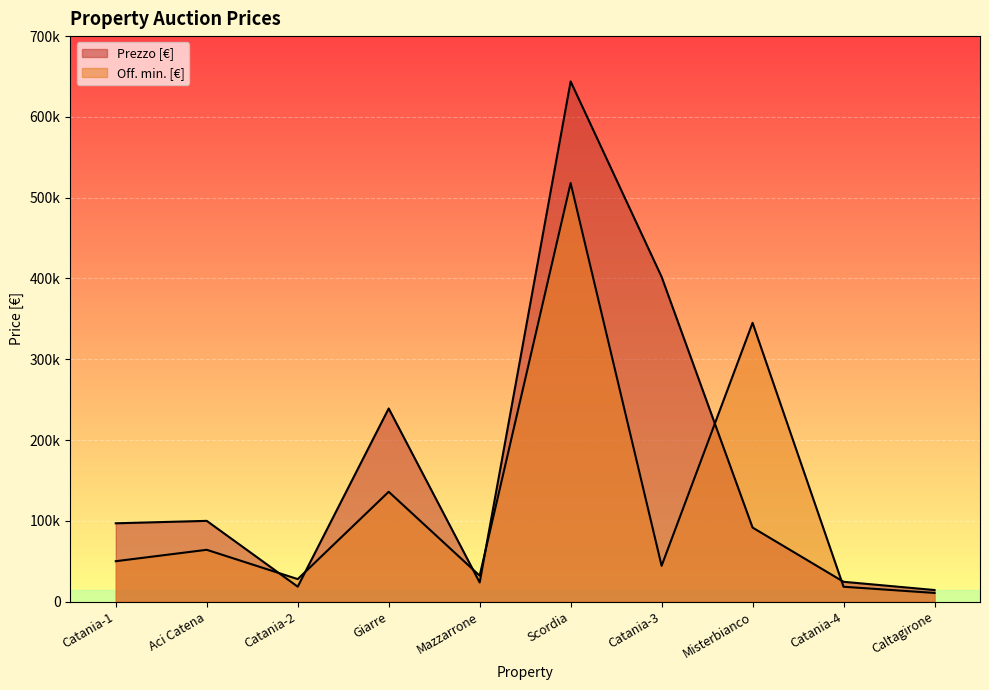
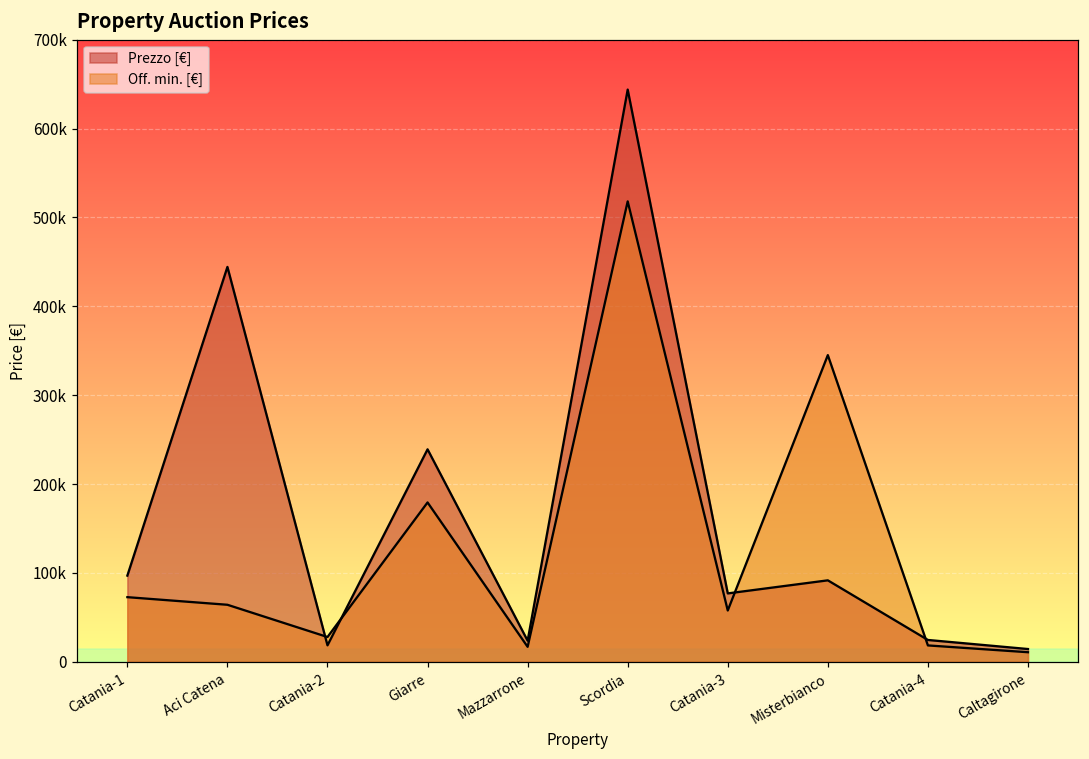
  {
    "Prezzo [€]": {
      "Catania-1": 100000,
-     "Aci Catena": 100000,
+     "Aci Catena": 440000,
      "Catania-2": 20000,
      "Giarre": 240000,
      "Mazzarrone": 20000,
      "Scordia": 640000,
-     "Catania-3": 400000,
+     "Catania-3": 80000,
      "Misterbianco": 90000,
      "Catania-4": 20000,
      "Caltagirone": 10000
    },
    "Off. min. [€]": {
-     "Catania-1": 50000,
+     "Catania-1": 70000,
      "Aci Catena": 60000,
      "Catania-2": 30000,
-     "Giarre": 140000,
-     "Mazzarrone": 30000,
+     "Giarre": 180000,
+     "Mazzarrone": 20000,
      "Scordia": 520000,
-     "Catania-3": 40000,
+     "Catania-3": 60000,
      "Misterbianco": 350000,
      "Catania-4": 20000
    }
  }
